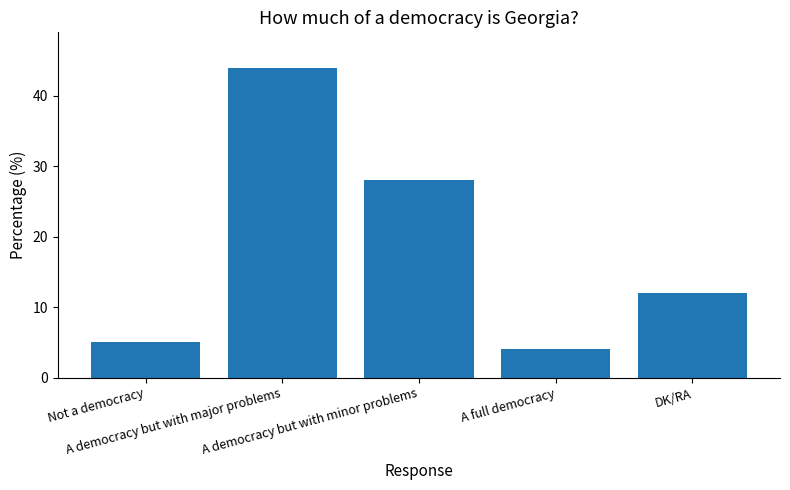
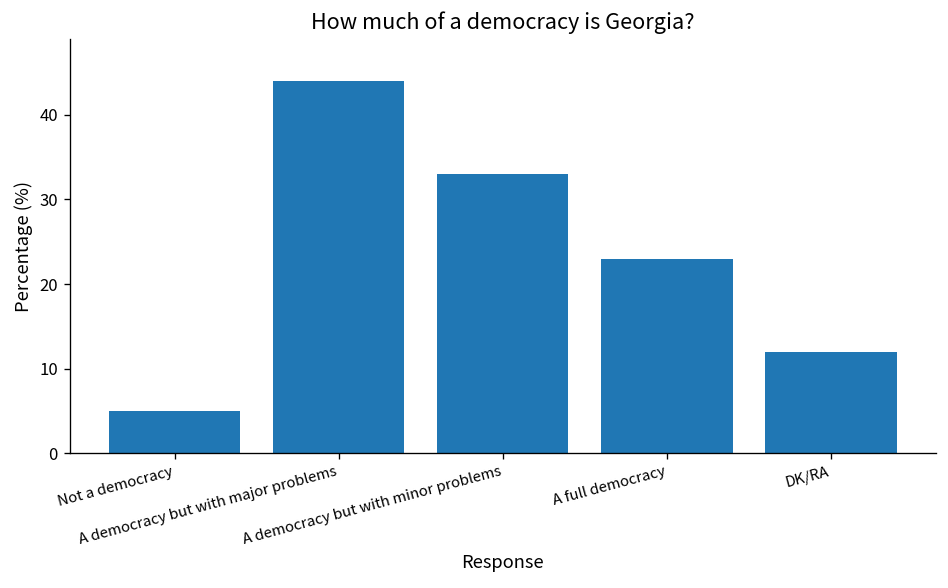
  {
    "Not a democracy": 5,
    "A democracy but with major problems": 44,
-   "A democracy but with minor problems": 28,
-   "A full democracy": 4,
+   "A democracy but with minor problems": 33,
+   "A full democracy": 23,
    "DK/RA": 12
  }
